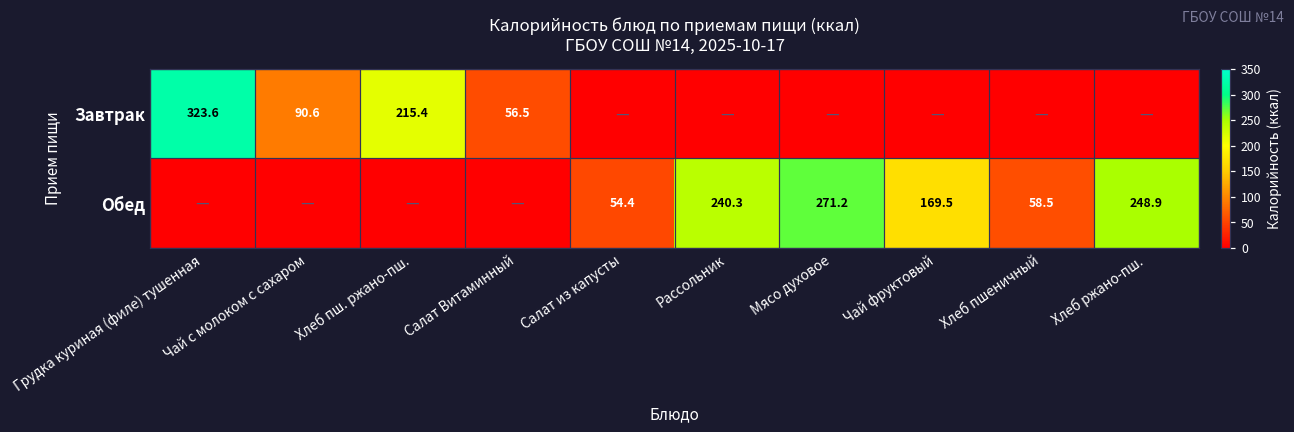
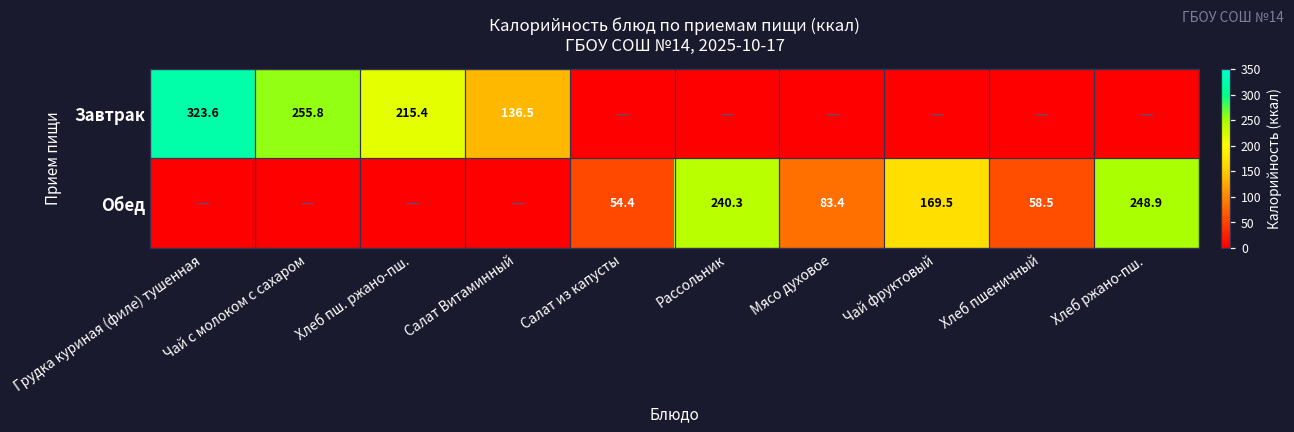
  {
    "Завтрак": {
      "Грудка куриная (филе) тушенная": 323.6,
-     "Чай с молоком с сахаром": 90.6,
+     "Чай с молоком с сахаром": 255.8,
      "Хлеб пш. ржано-пш.": 215.4,
-     "Салат Витаминный": 56.5
+     "Салат Витаминный": 136.5
    },
    "Обед": {
      "Салат из капусты": 54.4,
      "Рассольник": 240.3,
-     "Мясо духовое": 271.2,
+     "Мясо духовое": 83.4,
      "Чай фруктовый": 169.5,
      "Хлеб пшеничный": 58.5,
      "Хлеб ржано-пш.": 248.9
    }
  }
